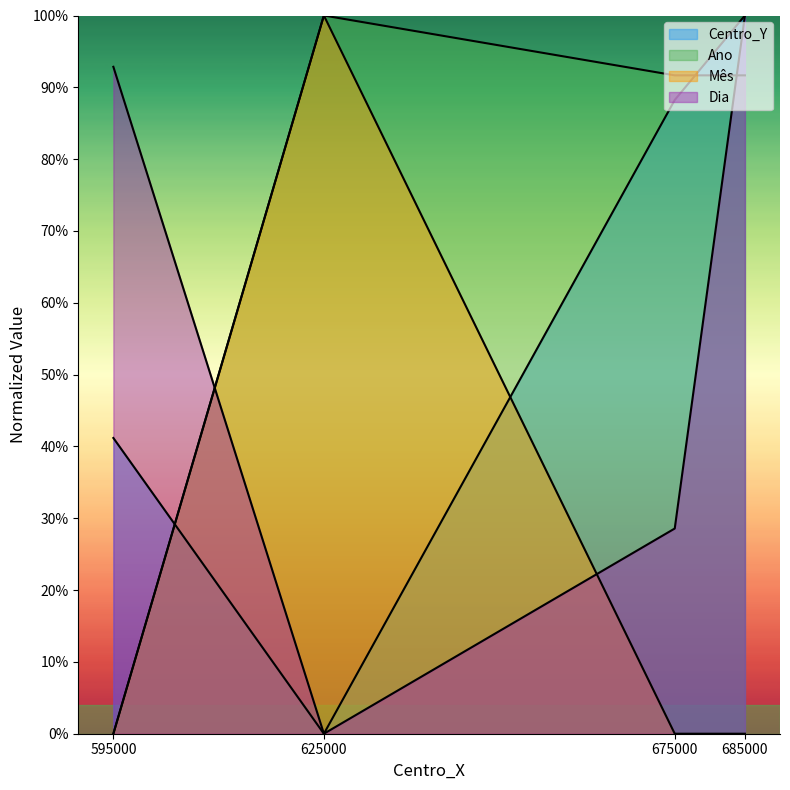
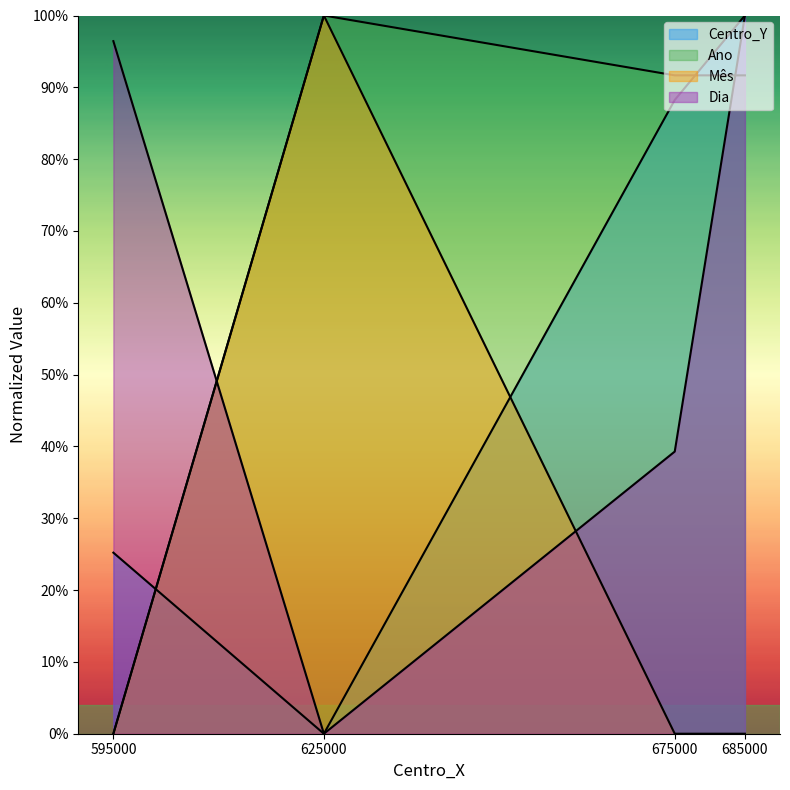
  {
    "Centro_Y": {
-     "595000": "41%"
+     "595000": "25%"
    },
    "Dia": {
-     "595000": "93%",
-     "675000": "29%"
+     "595000": "96%",
+     "675000": "39%"
    }
  }
